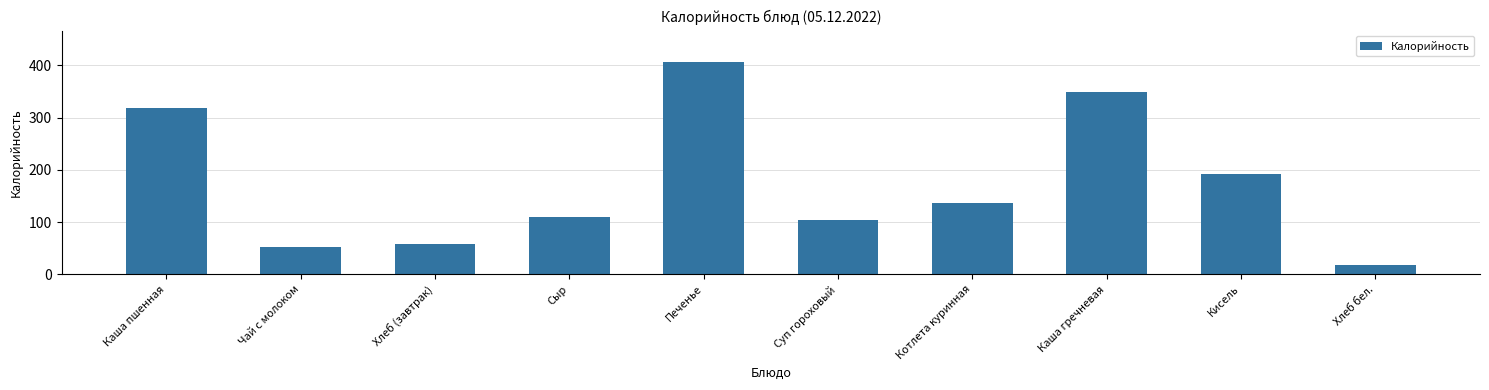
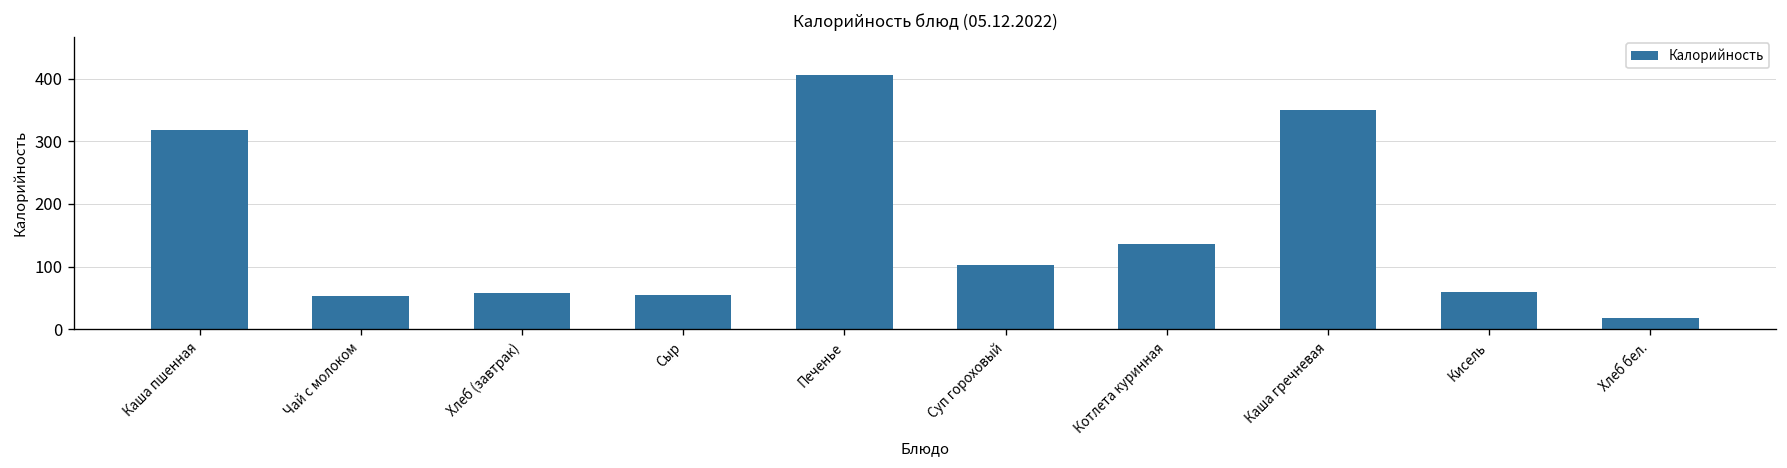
  {
    "Каша пшенная": 320,
    "Чай с молоком": 50,
    "Хлеб (завтрак)": 60,
-   "Сыр": 110,
+   "Сыр": 60,
    "Печенье": 410,
    "Суп гороховый": 100,
    "Котлета куринная": 140,
    "Каша гречневая": 350,
-   "Кисель": 190,
+   "Кисель": 60,
    "Хлеб бел.": 20
  }
